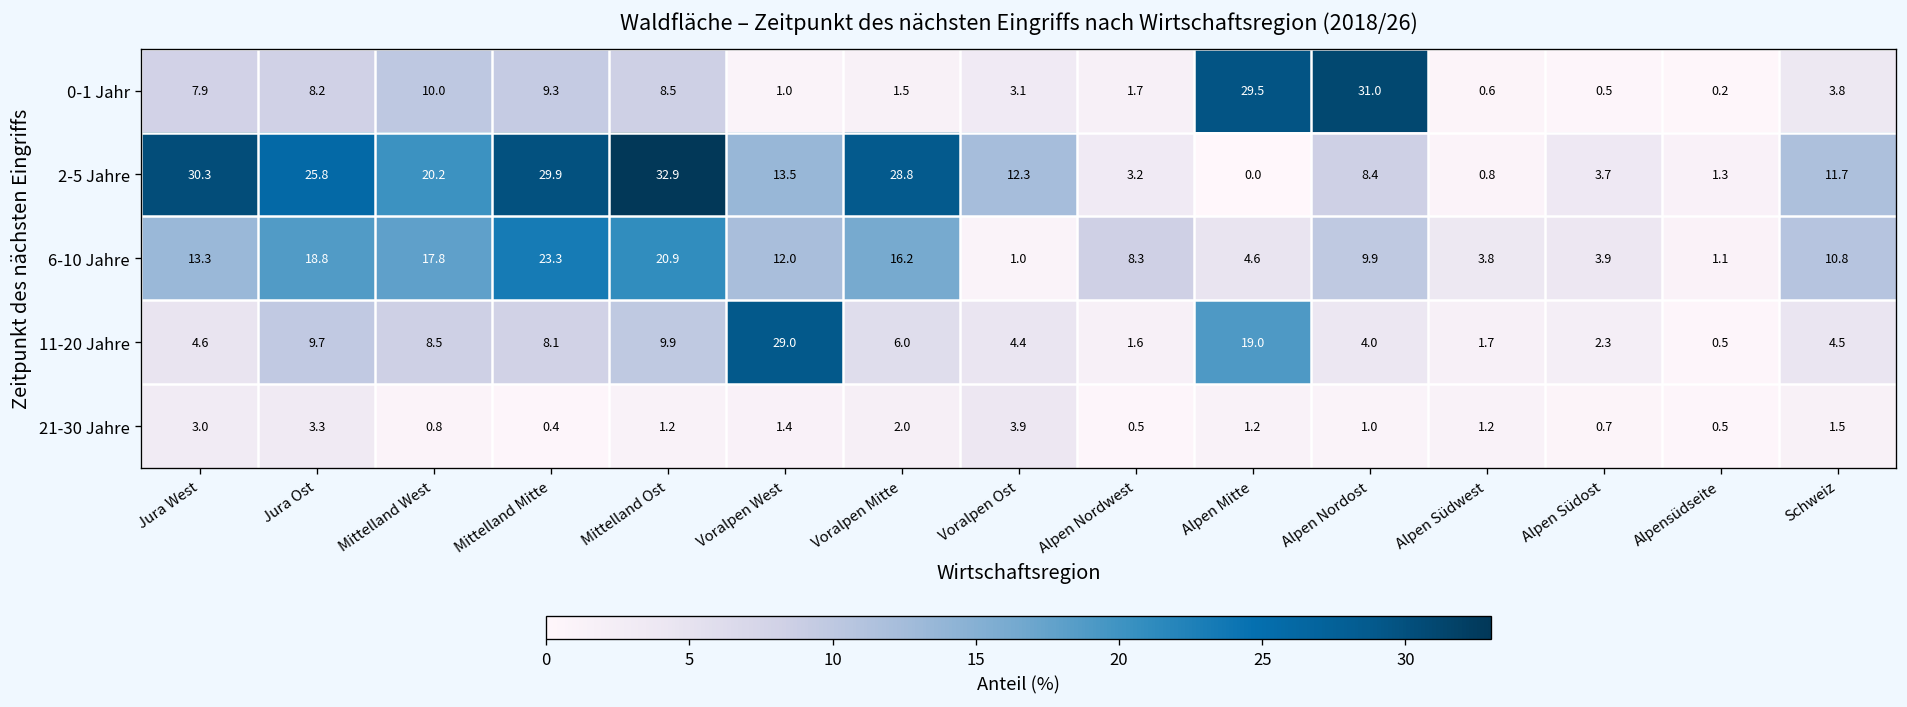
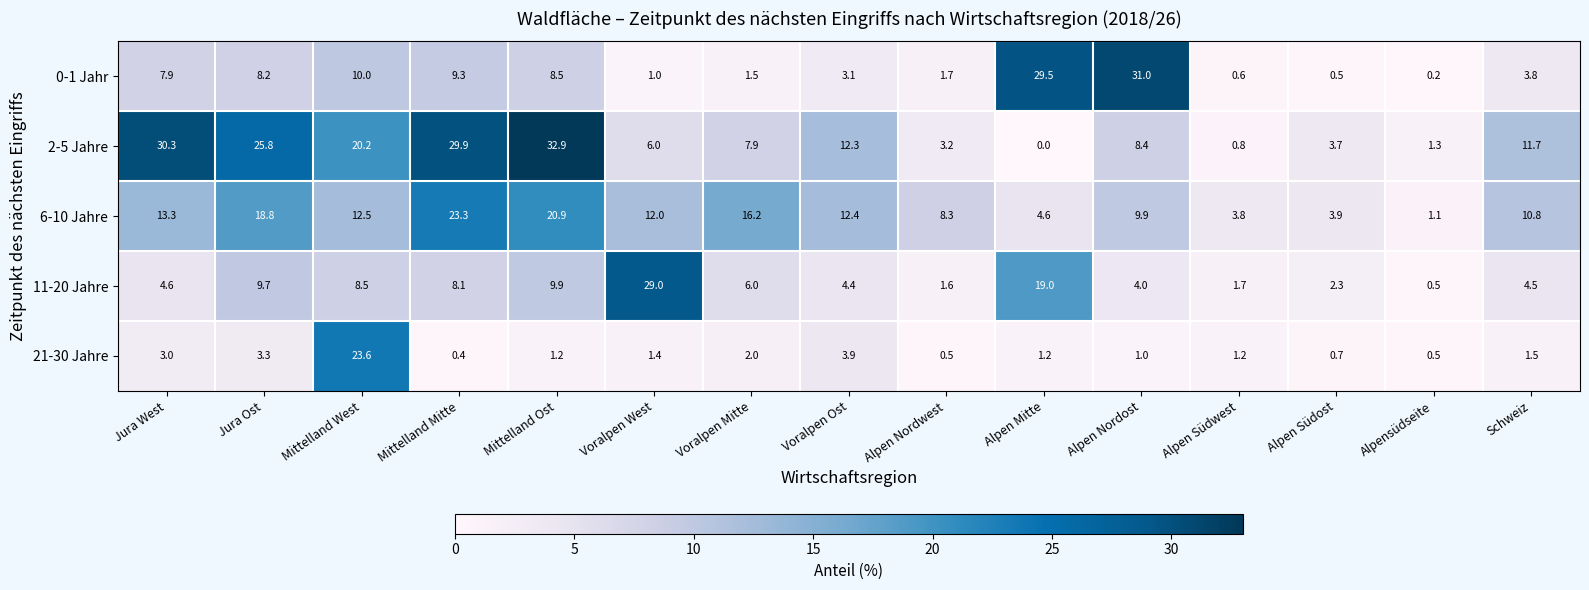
  {
    "0-1 Jahr": {
      "Jura West": 7.9,
      "Jura Ost": 8.2,
      "Mittelland West": 10.0,
      "Mittelland Mitte": 9.3,
      "Mittelland Ost": 8.5,
      "Voralpen West": 1.0,
      "Voralpen Mitte": 1.5,
      "Voralpen Ost": 3.1,
      "Alpen Nordwest": 1.7,
      "Alpen Mitte": 29.5,
      "Alpen Nordost": 31.0,
      "Alpen Südwest": 0.6,
      "Alpen Südost": 0.5,
      "Alpensüdseite": 0.2,
      "Schweiz": 3.8
    },
    "2-5 Jahre": {
      "Jura West": 30.3,
      "Jura Ost": 25.8,
      "Mittelland West": 20.2,
      "Mittelland Mitte": 29.9,
      "Mittelland Ost": 32.9,
-     "Voralpen West": 13.5,
-     "Voralpen Mitte": 28.8,
+     "Voralpen West": 6.0,
+     "Voralpen Mitte": 7.9,
      "Voralpen Ost": 12.3,
      "Alpen Nordwest": 3.2,
      "Alpen Mitte": 0.0,
      "Alpen Nordost": 8.4,
      "Alpen Südwest": 0.8,
      "Alpen Südost": 3.7,
      "Alpensüdseite": 1.3,
      "Schweiz": 11.7
    },
    "6-10 Jahre": {
      "Jura West": 13.3,
      "Jura Ost": 18.8,
-     "Mittelland West": 17.8,
+     "Mittelland West": 12.5,
      "Mittelland Mitte": 23.3,
      "Mittelland Ost": 20.9,
      "Voralpen West": 12.0,
      "Voralpen Mitte": 16.2,
-     "Voralpen Ost": 1.0,
+     "Voralpen Ost": 12.4,
      "Alpen Nordwest": 8.3,
      "Alpen Mitte": 4.6,
      "Alpen Nordost": 9.9,
      "Alpen Südwest": 3.8,
      "Alpen Südost": 3.9,
      "Alpensüdseite": 1.1,
      "Schweiz": 10.8
    },
    "11-20 Jahre": {
      "Jura West": 4.6,
      "Jura Ost": 9.7,
      "Mittelland West": 8.5,
      "Mittelland Mitte": 8.1,
      "Mittelland Ost": 9.9,
      "Voralpen West": 29.0,
      "Voralpen Mitte": 6.0,
      "Voralpen Ost": 4.4,
      "Alpen Nordwest": 1.6,
      "Alpen Mitte": 19.0,
      "Alpen Nordost": 4.0,
      "Alpen Südwest": 1.7,
      "Alpen Südost": 2.3,
      "Alpensüdseite": 0.5,
      "Schweiz": 4.5
    },
    "21-30 Jahre": {
      "Jura West": 3.0,
      "Jura Ost": 3.3,
-     "Mittelland West": 0.8,
+     "Mittelland West": 23.6,
      "Mittelland Mitte": 0.4,
      "Mittelland Ost": 1.2,
      "Voralpen West": 1.4,
      "Voralpen Mitte": 2.0,
      "Voralpen Ost": 3.9,
      "Alpen Nordwest": 0.5,
      "Alpen Mitte": 1.2,
      "Alpen Nordost": 1.0,
      "Alpen Südwest": 1.2,
      "Alpen Südost": 0.7,
      "Alpensüdseite": 0.5,
      "Schweiz": 1.5
    }
  }
